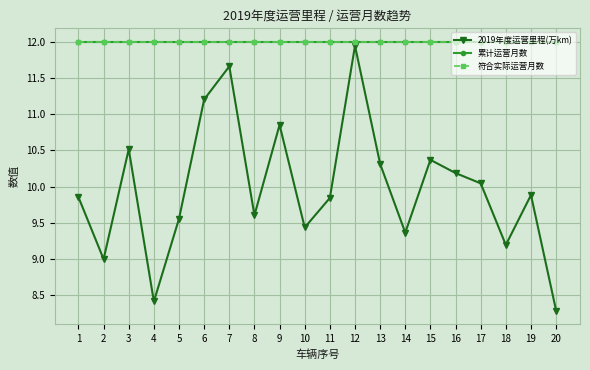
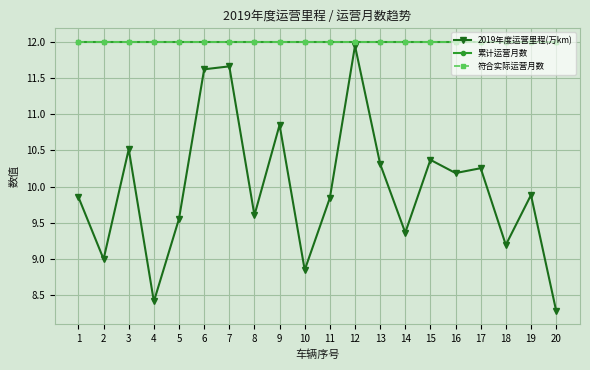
  {
    "2019年度运营里程(万km)": {
      "1": 9.9,
      "2": 9.0,
      "3": 10.5,
      "4": 8.4,
      "5": 9.6,
-     "6": 11.2,
+     "6": 11.6,
      "7": 11.7,
      "8": 9.6,
      "9": 10.9,
-     "10": 9.4,
+     "10": 8.9,
      "11": 9.8,
      "12": 11.9,
      "13": 10.3,
      "14": 9.4,
      "15": 10.4,
      "16": 10.2,
-     "17": 10.0,
+     "17": 10.3,
      "18": 9.2,
      "19": 9.9,
      "20": 8.3
    },
    "符合实际运营月数": {
      "1": 12.0,
      "2": 12.0,
      "3": 12.0,
      "4": 12.0,
      "5": 12.0,
      "6": 12.0,
      "7": 12.0,
      "8": 12.0,
      "9": 12.0,
      "10": 12.0,
      "11": 12.0,
      "12": 12.0,
      "13": 12.0,
      "14": 12.0,
      "15": 12.0
    }
  }
